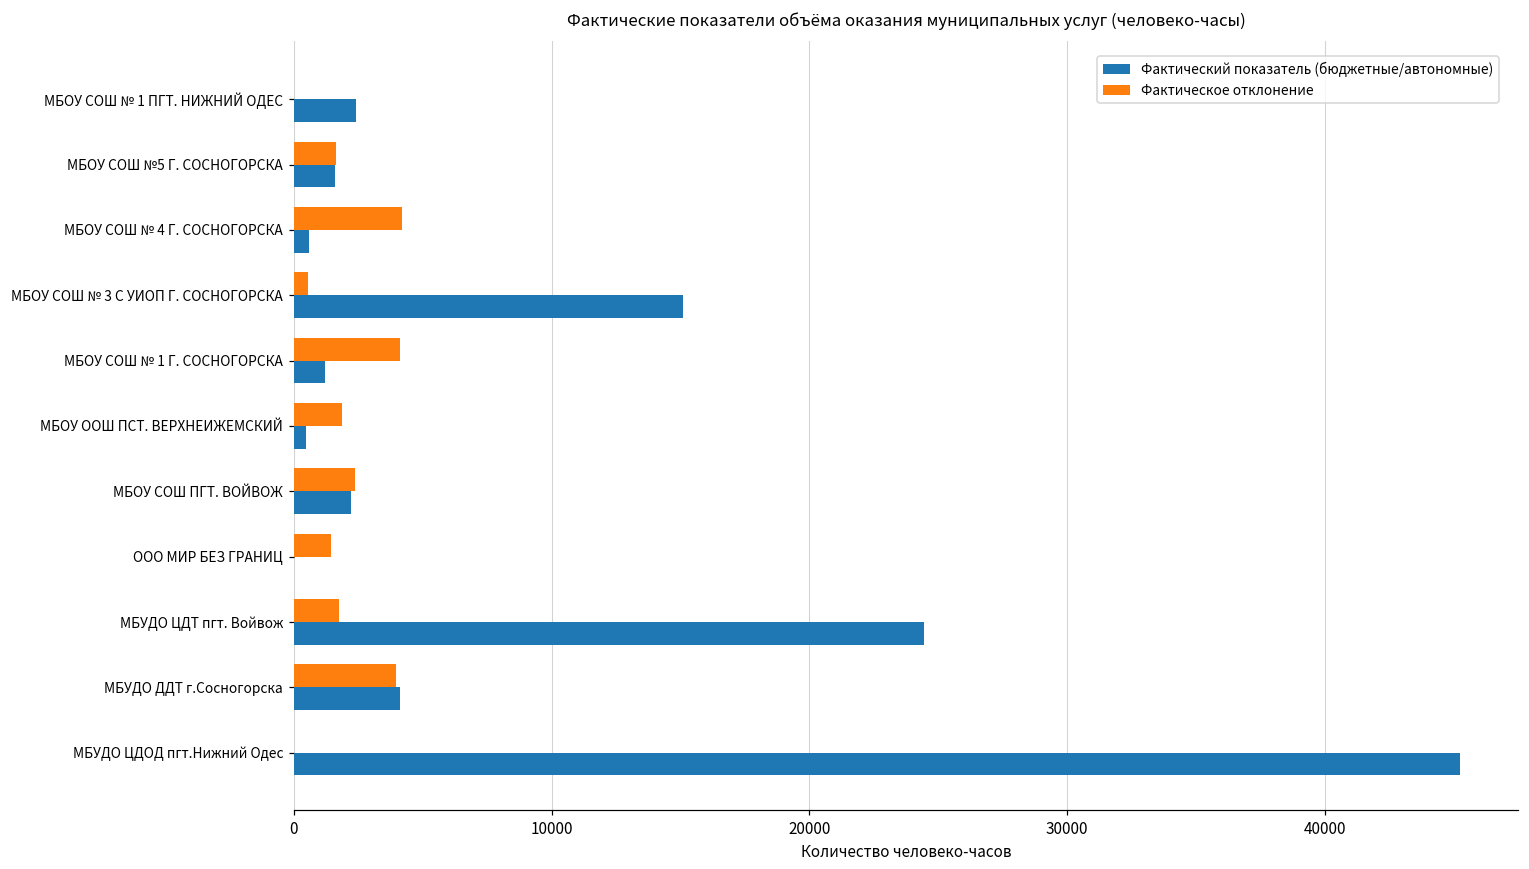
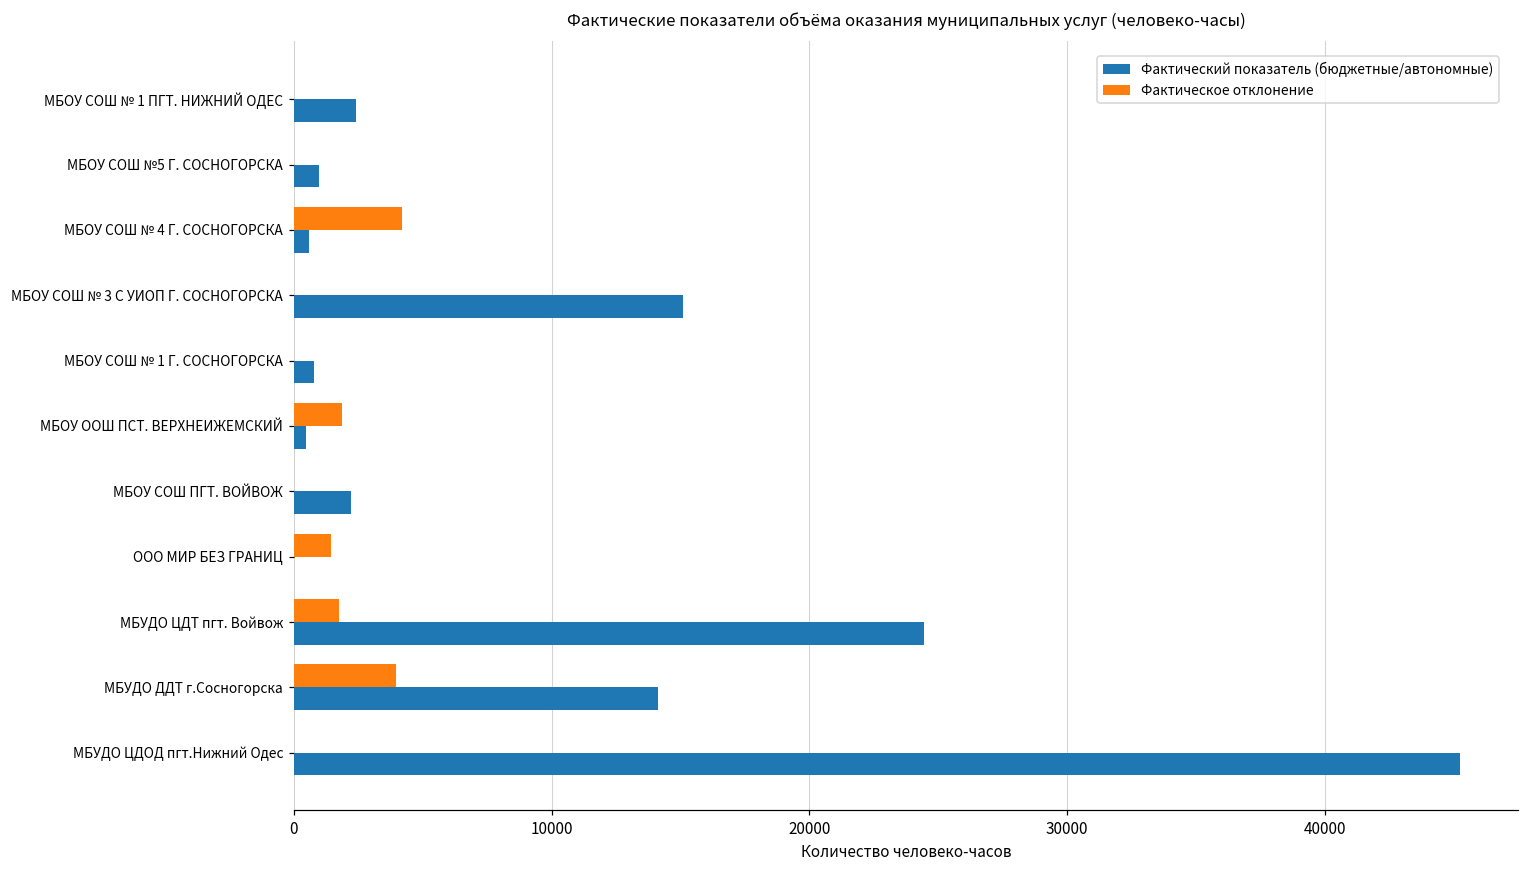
  {
    "Фактический показатель (бюджетные/автономные)": {
      "МБОУ СОШ № 1 ПГТ. НИЖНИЙ ОДЕС": 2400,
-     "МБОУ СОШ №5 Г. СОСНОГОРСКА": 1600,
+     "МБОУ СОШ №5 Г. СОСНОГОРСКА": 1000,
      "МБОУ СОШ № 4 Г. СОСНОГОРСКА": 600,
      "МБОУ СОШ № 3 С УИОП Г. СОСНОГОРСКА": 15100,
-     "МБОУ СОШ № 1 Г. СОСНОГОРСКА": 1200,
+     "МБОУ СОШ № 1 Г. СОСНОГОРСКА": 800,
      "МБОУ ООШ ПСТ. ВЕРХНЕИЖЕМСКИЙ": 500,
      "МБОУ СОШ ПГТ. ВОЙВОЖ": 2200,
      "ООО МИР БЕЗ ГРАНИЦ": 0,
      "МБУДО ЦДТ пгт. Войвож": 24500,
-     "МБУДО ДДТ г.Сосногорска": 4100,
+     "МБУДО ДДТ г.Сосногорска": 14100,
      "МБУДО ЦДОД пгт.Нижний Одес": 45200
    },
    "Фактическое отклонение": {
      "МБОУ СОШ № 1 ПГТ. НИЖНИЙ ОДЕС": 0,
-     "МБОУ СОШ №5 Г. СОСНОГОРСКА": 1600,
+     "МБОУ СОШ №5 Г. СОСНОГОРСКА": 0,
      "МБОУ СОШ № 4 Г. СОСНОГОРСКА": 4200,
-     "МБОУ СОШ № 3 С УИОП Г. СОСНОГОРСКА": 500,
-     "МБОУ СОШ № 1 Г. СОСНОГОРСКА": 4100,
+     "МБОУ СОШ № 3 С УИОП Г. СОСНОГОРСКА": 0,
+     "МБОУ СОШ № 1 Г. СОСНОГОРСКА": 0,
      "МБОУ ООШ ПСТ. ВЕРХНЕИЖЕМСКИЙ": 1900,
-     "МБОУ СОШ ПГТ. ВОЙВОЖ": 2400,
+     "МБОУ СОШ ПГТ. ВОЙВОЖ": 0,
      "ООО МИР БЕЗ ГРАНИЦ": 1400,
      "МБУДО ЦДТ пгт. Войвож": 1800,
      "МБУДО ДДТ г.Сосногорска": 4000,
      "МБУДО ЦДОД пгт.Нижний Одес": 0
    }
  }
